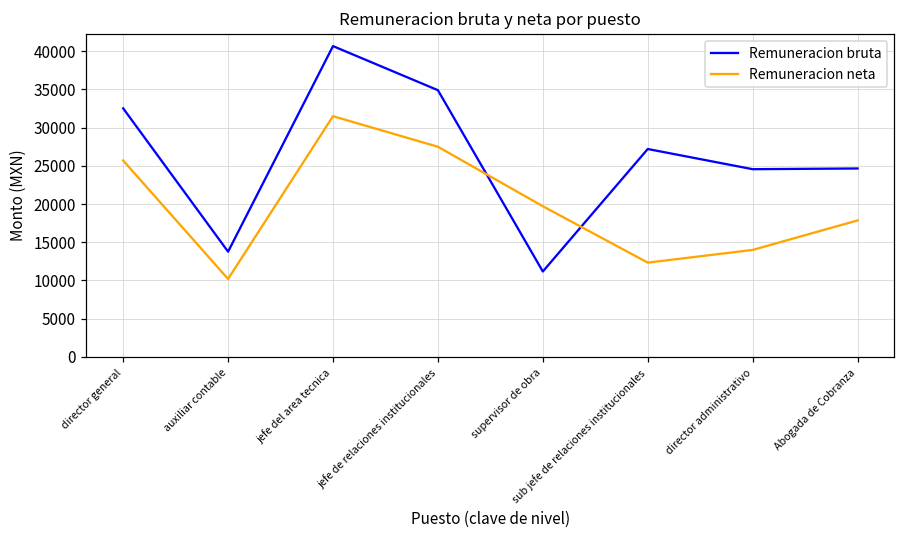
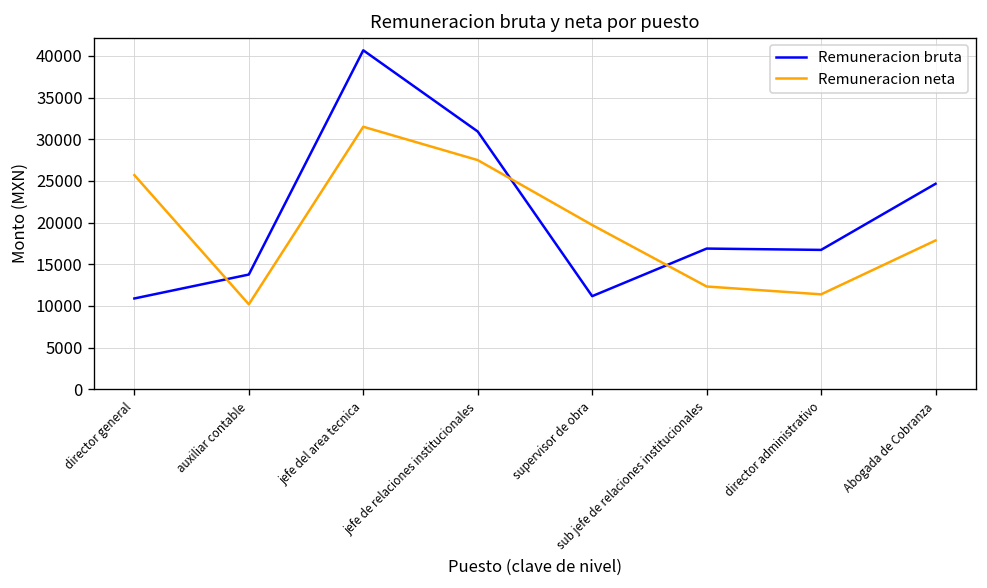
  {
    "Remuneracion bruta": {
-     "director general": 33000,
+     "director general": 11000,
      "auxiliar contable": 14000,
      "jefe del area tecnica": 41000,
-     "jefe de relaciones institucionales": 35000,
+     "jefe de relaciones institucionales": 31000,
      "supervisor de obra": 11000,
-     "sub jefe de relaciones institucionales": 27000,
-     "director administrativo": 25000,
+     "sub jefe de relaciones institucionales": 17000,
+     "director administrativo": 17000,
      "Abogada de Cobranza": 25000
    },
    "Remuneracion neta": {
      "director general": 26000,
      "auxiliar contable": 10000,
      "jefe del area tecnica": 32000,
      "jefe de relaciones institucionales": 28000,
      "supervisor de obra": 20000,
      "sub jefe de relaciones institucionales": 12000,
-     "director administrativo": 14000,
+     "director administrativo": 11000,
      "Abogada de Cobranza": 18000
    }
  }
